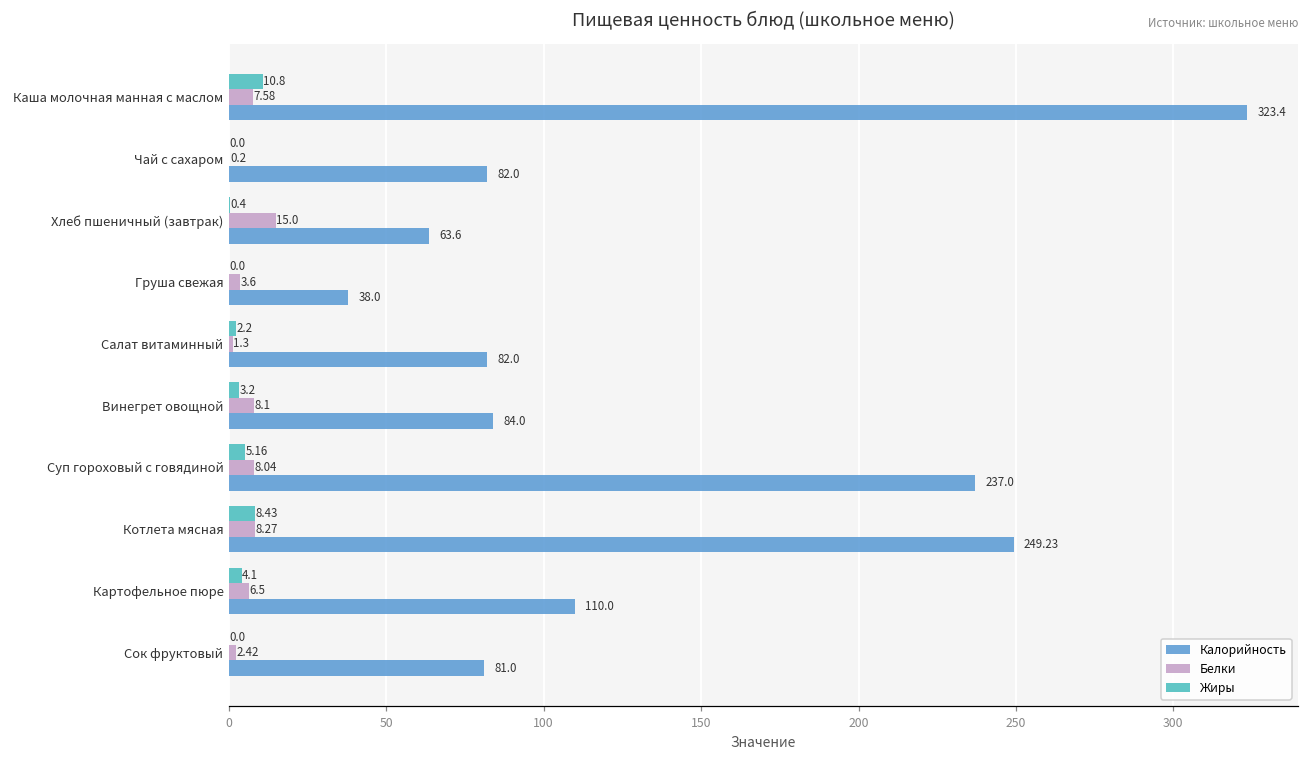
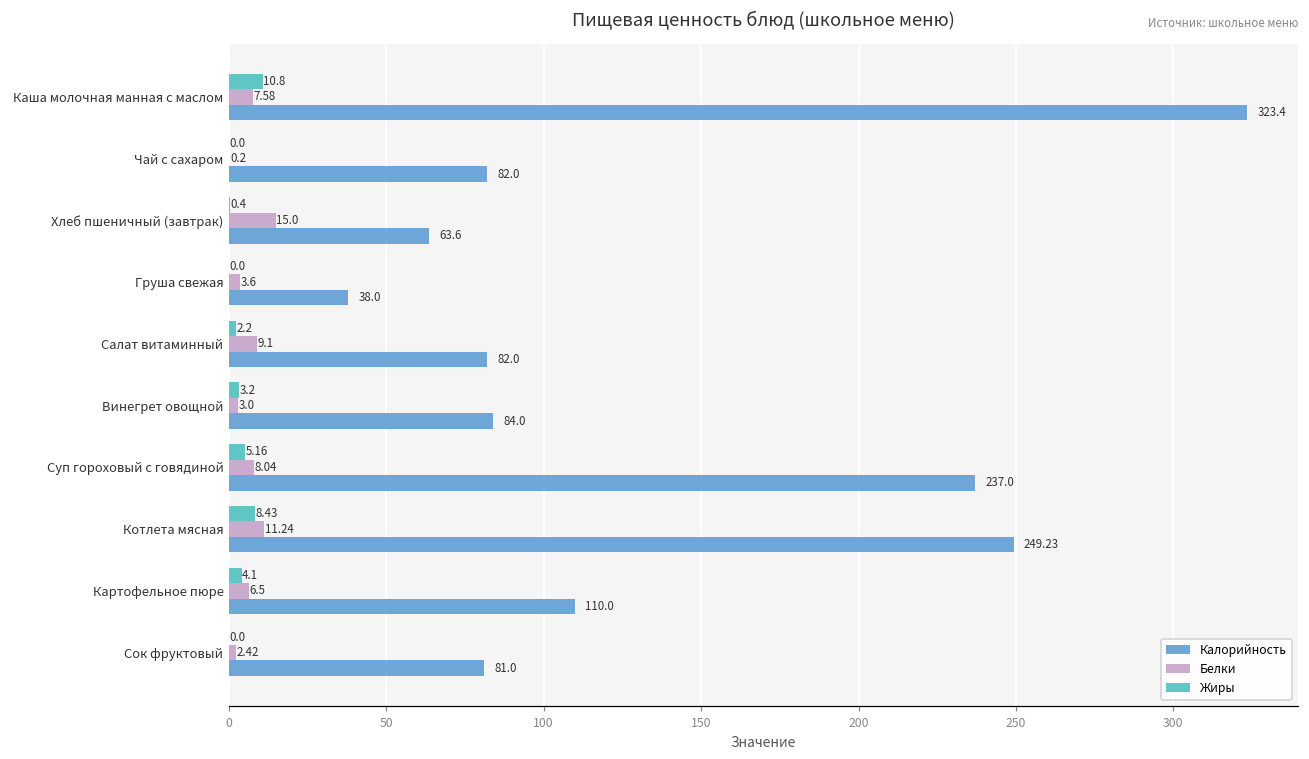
  {
    "Белки": {
      "Каша молочная манная с маслом": 7.58,
      "Чай с сахаром": 0.2,
      "Хлеб пшеничный (завтрак)": 15.0,
      "Груша свежая": 3.6,
-     "Салат витаминный": 1.3,
-     "Винегрет овощной": 8.1,
+     "Салат витаминный": 9.1,
+     "Винегрет овощной": 3.0,
      "Суп гороховый с говядиной": 8.04,
-     "Котлета мясная": 8.27,
+     "Котлета мясная": 11.24,
      "Картофельное пюре": 6.5,
      "Сок фруктовый": 2.42
    }
  }
